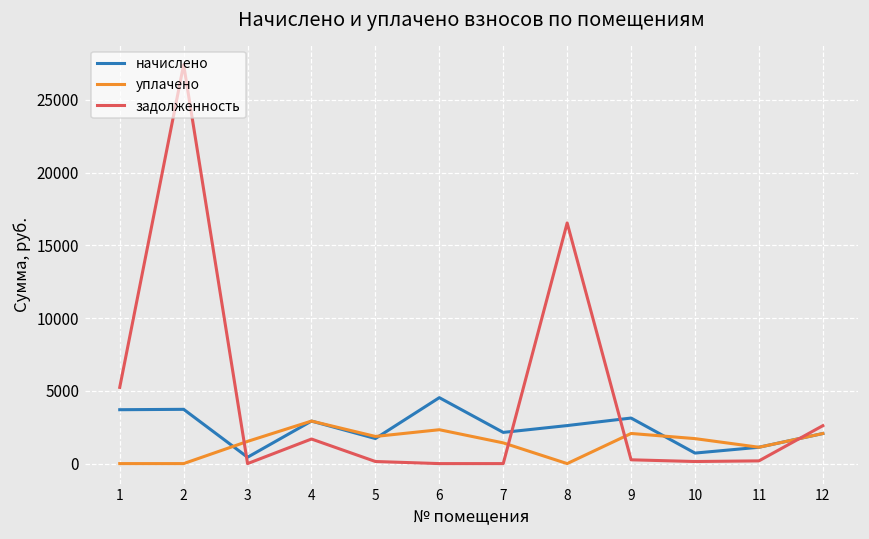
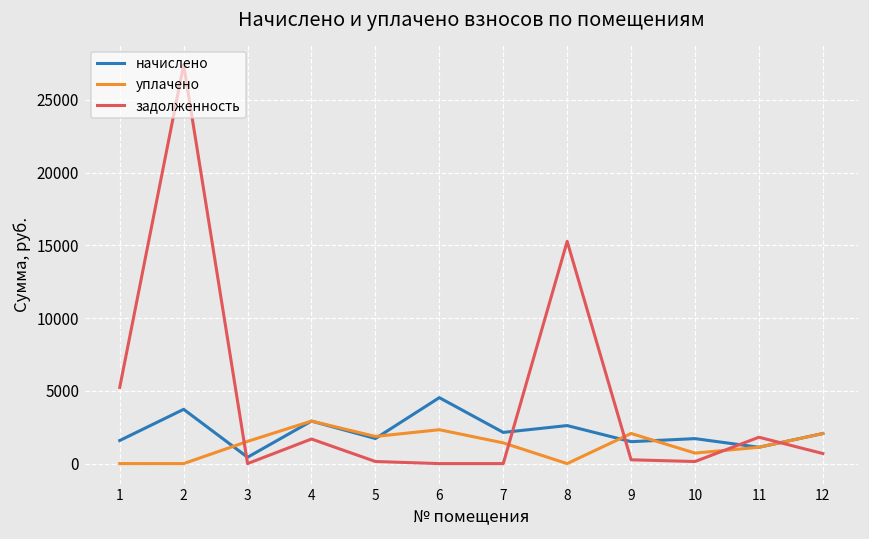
  {
    "начислено": {
-     "1": 3700,
+     "1": 1600,
      "2": 3700,
      "3": 400,
      "6": 4500,
      "7": 2100,
      "8": 2600,
-     "9": 3100,
-     "10": 700
+     "9": 1500,
+     "10": 1700
    },
    "уплачено": {
      "1": 0,
      "2": 0,
      "3": 1500,
      "6": 2300,
      "7": 1400,
      "8": 0,
      "9": 2100,
-     "10": 1700
+     "10": 700
    },
    "задолженность": {
      "1": 5200,
      "3": 0,
      "4": 1700,
      "5": 100,
      "6": 0,
      "7": 0,
-     "8": 16500,
+     "8": 15300,
      "9": 300,
      "10": 100,
-     "11": 200,
-     "12": 2600
+     "11": 1800,
+     "12": 700
    }
  }
